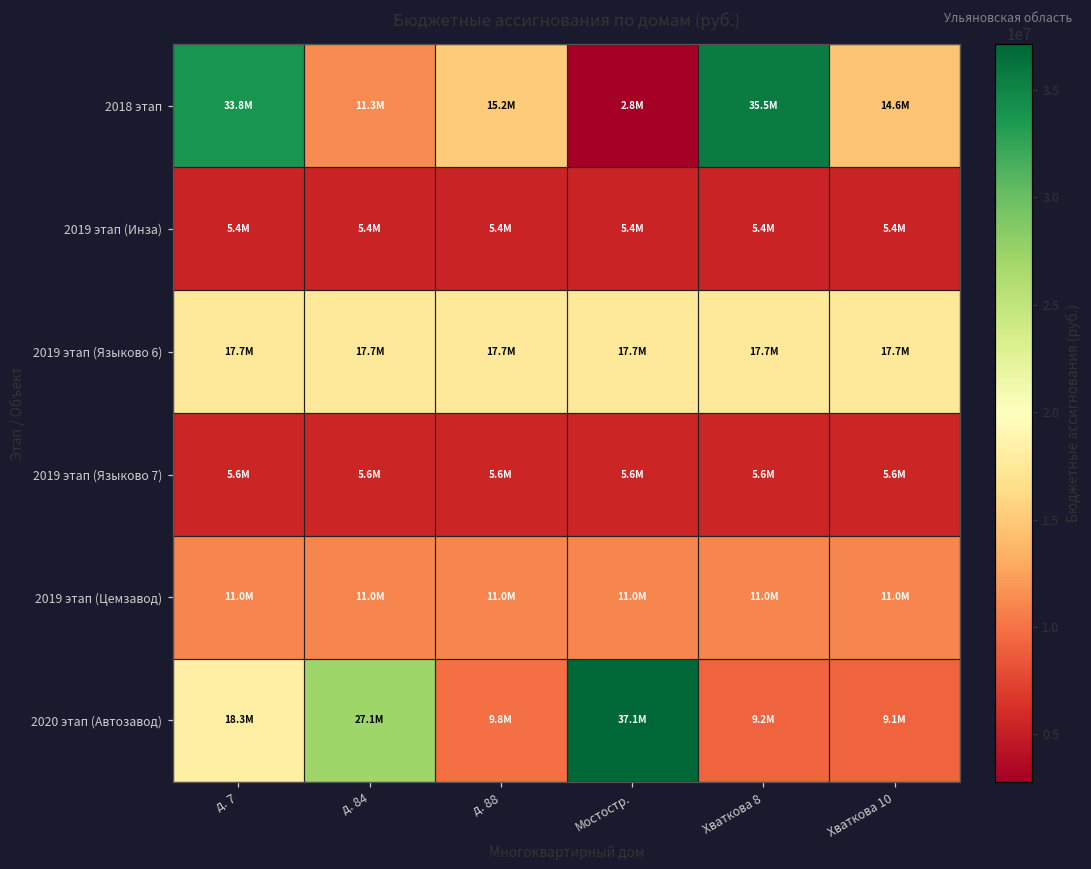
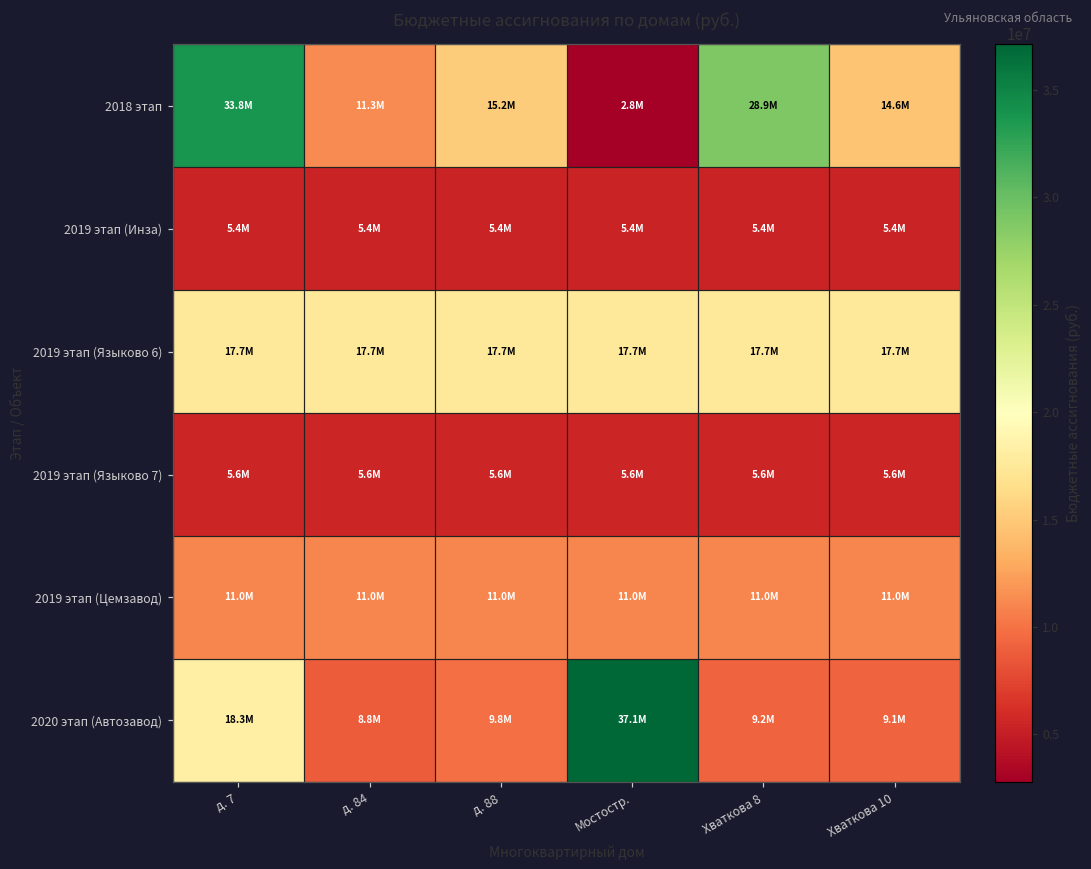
  {
    "2018 этап": {
      "д. 7": "33.8M",
      "д. 84": "11.3M",
      "д. 88": "15.2M",
      "Мостостр.": "2.8M",
-     "Хваткова 8": "35.5M",
+     "Хваткова 8": "28.9M",
      "Хваткова 10": "14.6M"
    },
    "2019 этап (Инза)": {
      "д. 7": "5.4M",
      "д. 84": "5.4M",
      "д. 88": "5.4M",
      "Мостостр.": "5.4M",
      "Хваткова 8": "5.4M",
      "Хваткова 10": "5.4M"
    },
    "2019 этап (Языково 6)": {
      "д. 7": "17.7M",
      "д. 84": "17.7M",
      "д. 88": "17.7M",
      "Мостостр.": "17.7M",
      "Хваткова 8": "17.7M",
      "Хваткова 10": "17.7M"
    },
    "2019 этап (Языково 7)": {
      "д. 7": "5.6M",
      "д. 84": "5.6M",
      "д. 88": "5.6M",
      "Мостостр.": "5.6M",
      "Хваткова 8": "5.6M",
      "Хваткова 10": "5.6M"
    },
    "2019 этап (Цемзавод)": {
      "д. 7": "11.0M",
      "д. 84": "11.0M",
      "д. 88": "11.0M",
      "Мостостр.": "11.0M",
      "Хваткова 8": "11.0M",
      "Хваткова 10": "11.0M"
    },
    "2020 этап (Автозавод)": {
      "д. 7": "18.3M",
-     "д. 84": "27.1M",
+     "д. 84": "8.8M",
      "д. 88": "9.8M",
      "Мостостр.": "37.1M",
      "Хваткова 8": "9.2M",
      "Хваткова 10": "9.1M"
    }
  }
